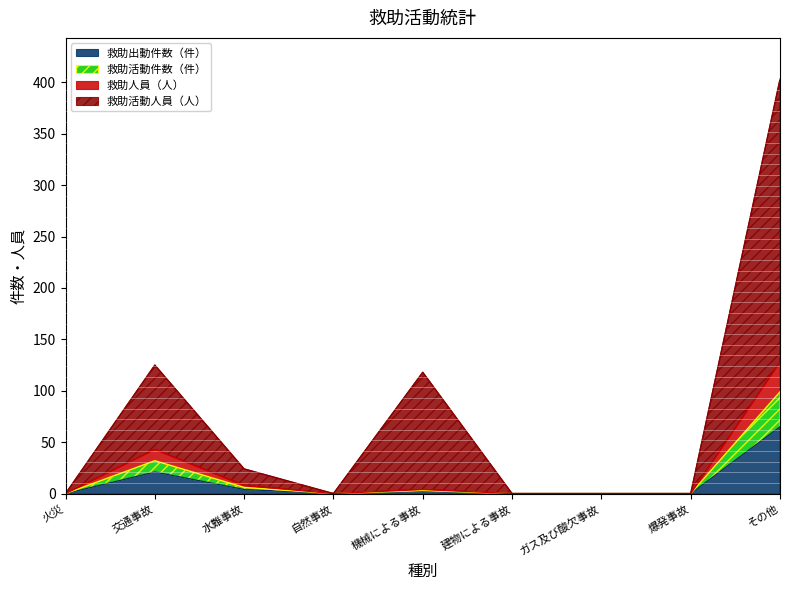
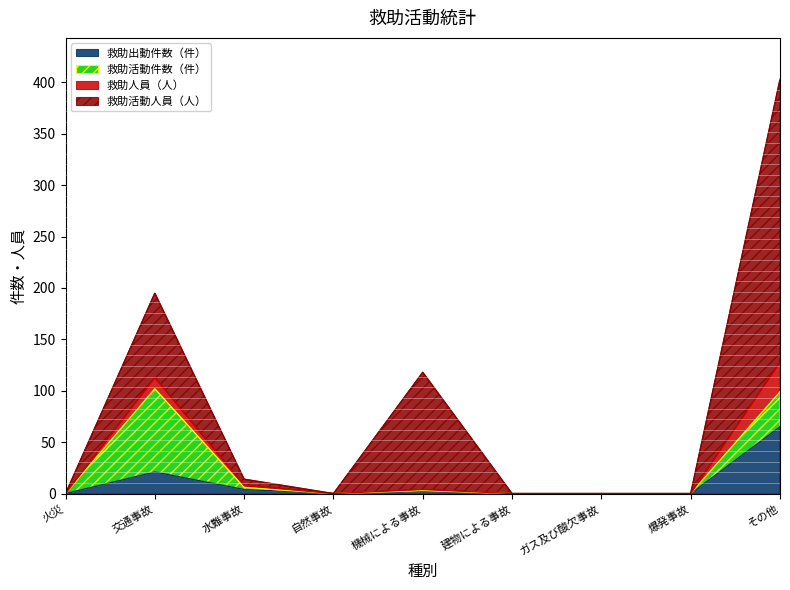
  {
    "救助出動件数（件）": {
      "交通事故": 21,
      "その他": 65
    },
    "救助活動件数（件）": {
-     "交通事故": 11,
+     "交通事故": 81,
      "その他": 34
    },
    "救助人員（人）": {
      "交通事故": 11,
      "その他": 29
    },
    "救助活動人員（人）": {
      "交通事故": 82,
-     "水難事故": 16,
+     "水難事故": 6,
      "機械による事故": 114,
      "その他": 275
    }
  }
